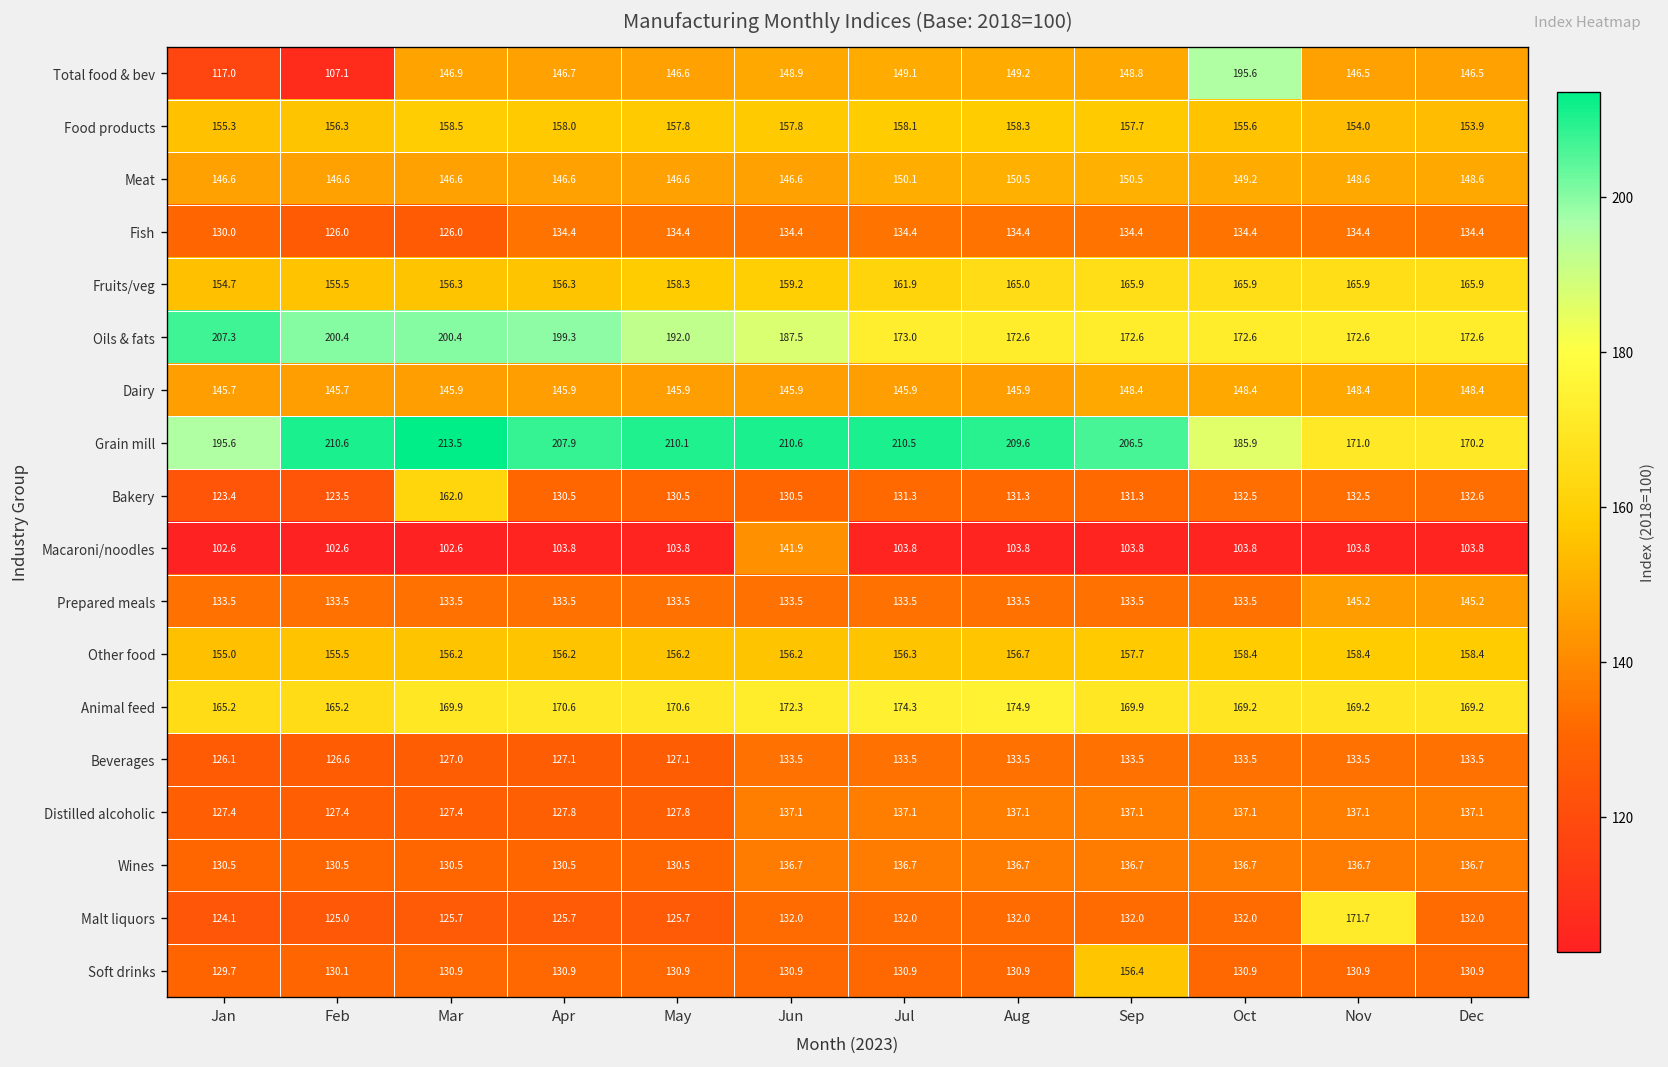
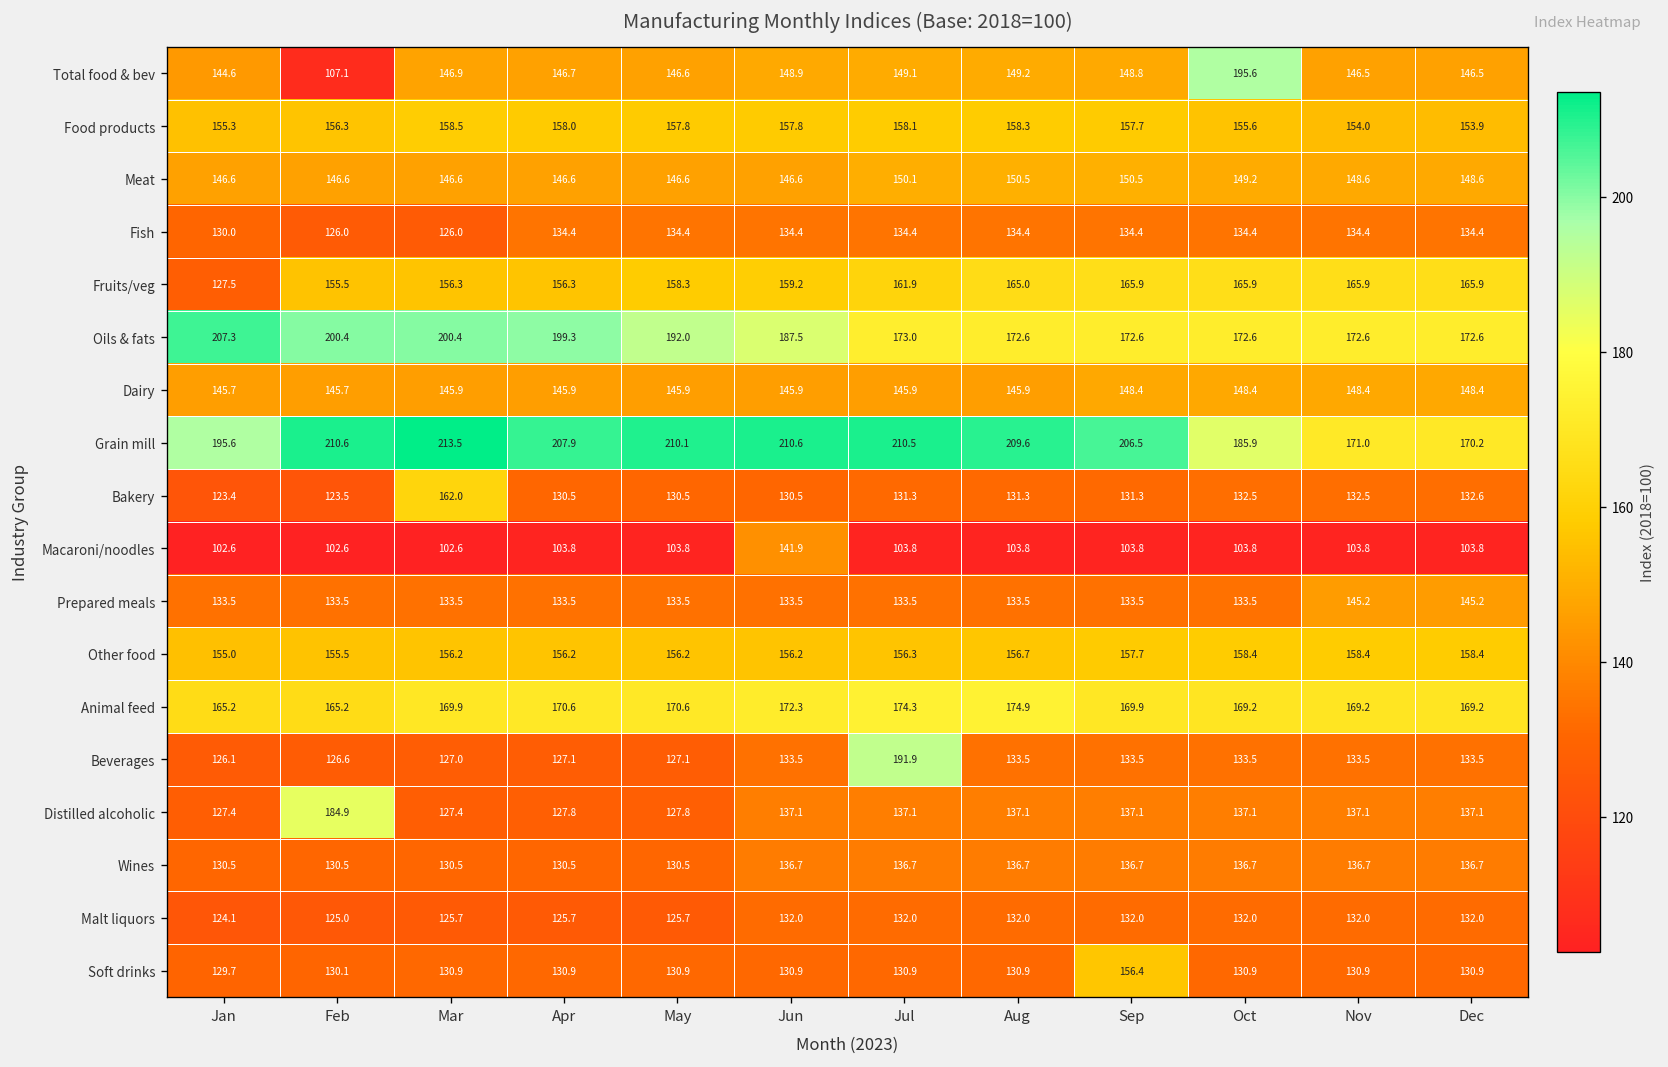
  {
    "Total food & bev": {
-     "Jan": 117.0,
+     "Jan": 144.6,
      "Feb": 107.1,
      "Mar": 146.9,
      "Apr": 146.7,
      "May": 146.6,
      "Jun": 148.9,
      "Jul": 149.1,
      "Aug": 149.2,
      "Sep": 148.8,
      "Oct": 195.6,
      "Nov": 146.5,
      "Dec": 146.5
    },
    "Fruits/veg": {
-     "Jan": 154.7,
+     "Jan": 127.5,
      "Feb": 155.5,
      "Mar": 156.3,
      "Apr": 156.3,
      "May": 158.3,
      "Jun": 159.2,
      "Jul": 161.9,
      "Aug": 165.0,
      "Sep": 165.9,
      "Oct": 165.9,
      "Nov": 165.9,
      "Dec": 165.9
    },
    "Beverages": {
      "Jan": 126.1,
      "Feb": 126.6,
      "Mar": 127.0,
      "Apr": 127.1,
      "May": 127.1,
      "Jun": 133.5,
-     "Jul": 133.5,
+     "Jul": 191.9,
      "Aug": 133.5,
      "Sep": 133.5,
      "Oct": 133.5,
      "Nov": 133.5,
      "Dec": 133.5
    },
    "Distilled alcoholic": {
      "Jan": 127.4,
-     "Feb": 127.4,
+     "Feb": 184.9,
      "Mar": 127.4,
      "Apr": 127.8,
      "May": 127.8,
      "Jun": 137.1,
      "Jul": 137.1,
      "Aug": 137.1,
      "Sep": 137.1,
      "Oct": 137.1,
      "Nov": 137.1,
      "Dec": 137.1
    },
    "Malt liquors": {
      "Jan": 124.1,
      "Feb": 125.0,
      "Mar": 125.7,
      "Apr": 125.7,
      "May": 125.7,
      "Jun": 132.0,
      "Jul": 132.0,
      "Aug": 132.0,
      "Sep": 132.0,
      "Oct": 132.0,
-     "Nov": 171.7,
+     "Nov": 132.0,
      "Dec": 132.0
    }
  }
